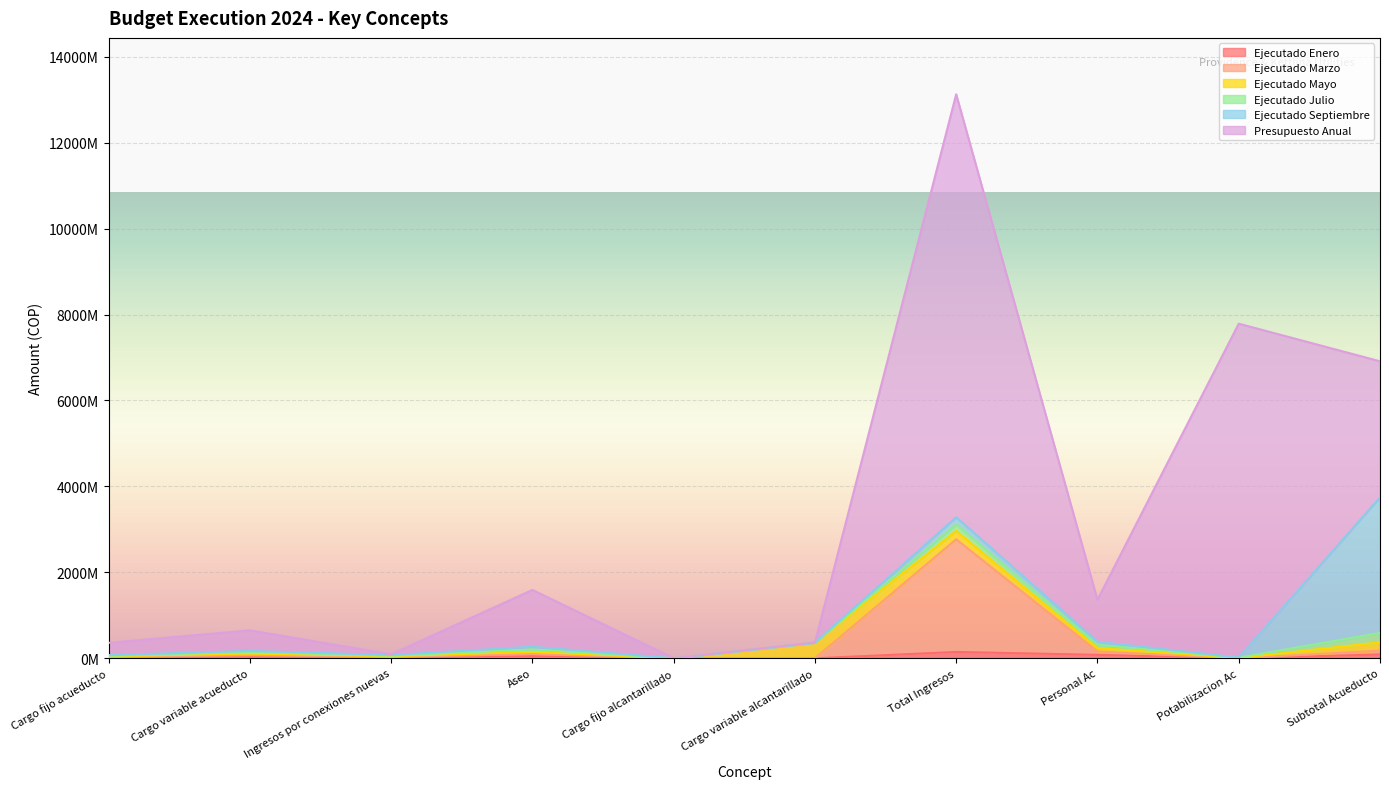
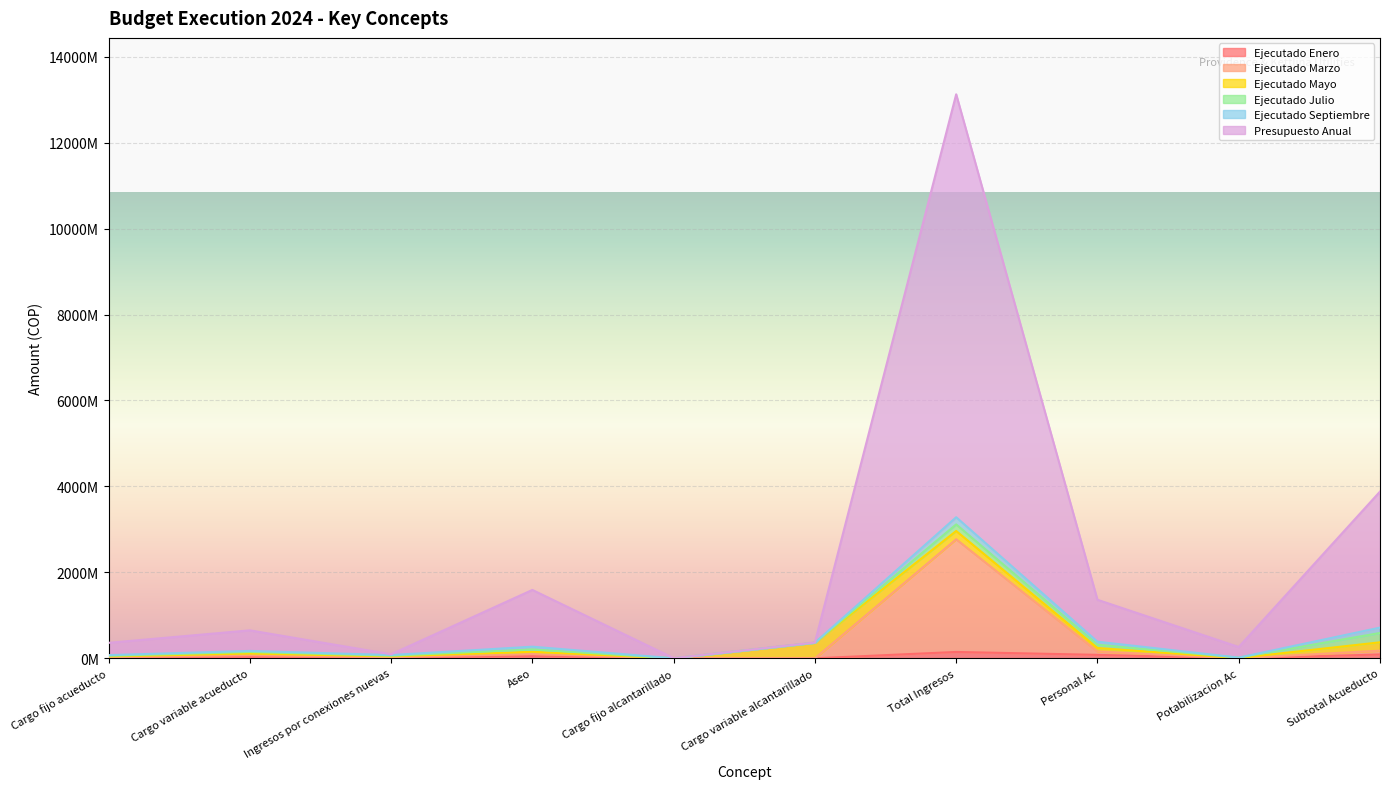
  {
    "Ejecutado Mayo": {
      "Total Ingresos": 200000000,
      "Personal Ac": 100000000,
      "Subtotal Acueducto": 200000000
    },
    "Ejecutado Julio": {
      "Total Ingresos": 200000000,
      "Personal Ac": 100000000,
      "Subtotal Acueducto": 200000000
    },
    "Ejecutado Septiembre": {
      "Aseo": 100000000,
      "Total Ingresos": 200000000,
      "Personal Ac": 100000000,
-     "Subtotal Acueducto": 3200000000
+     "Subtotal Acueducto": 100000000
    },
    "Presupuesto Anual": {
      "Cargo fijo acueducto": 300000000,
      "Cargo variable acueducto": 500000000,
      "Aseo": 1300000000,
      "Total Ingresos": 9800000000,
      "Personal Ac": 1000000000,
-     "Potabilizacion Ac": 7800000000,
+     "Potabilizacion Ac": 200000000,
      "Subtotal Acueducto": 3200000000
    }
  }
